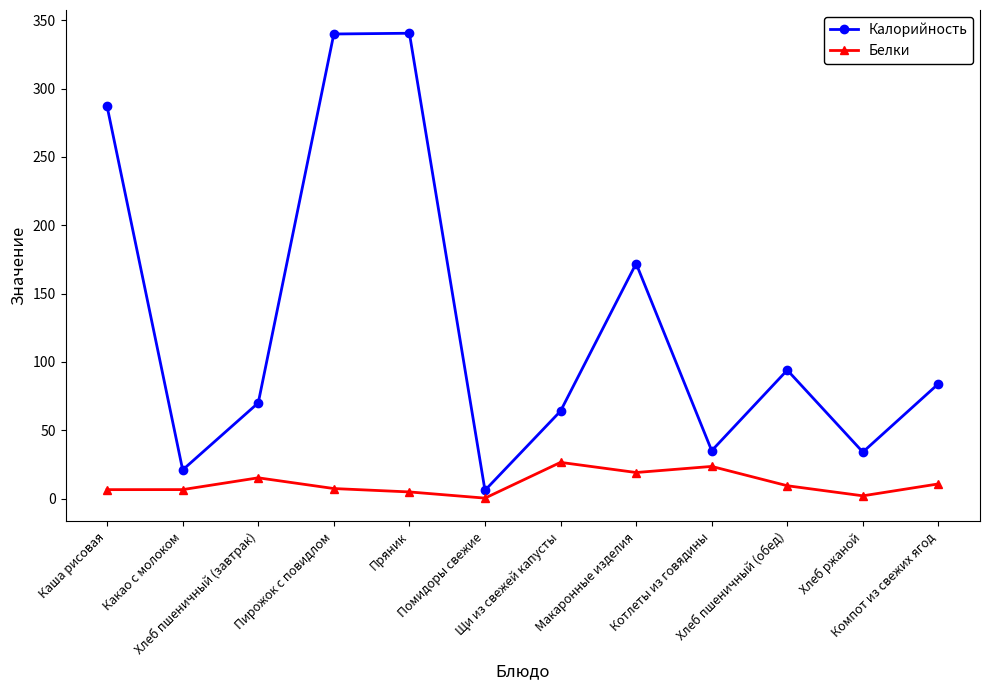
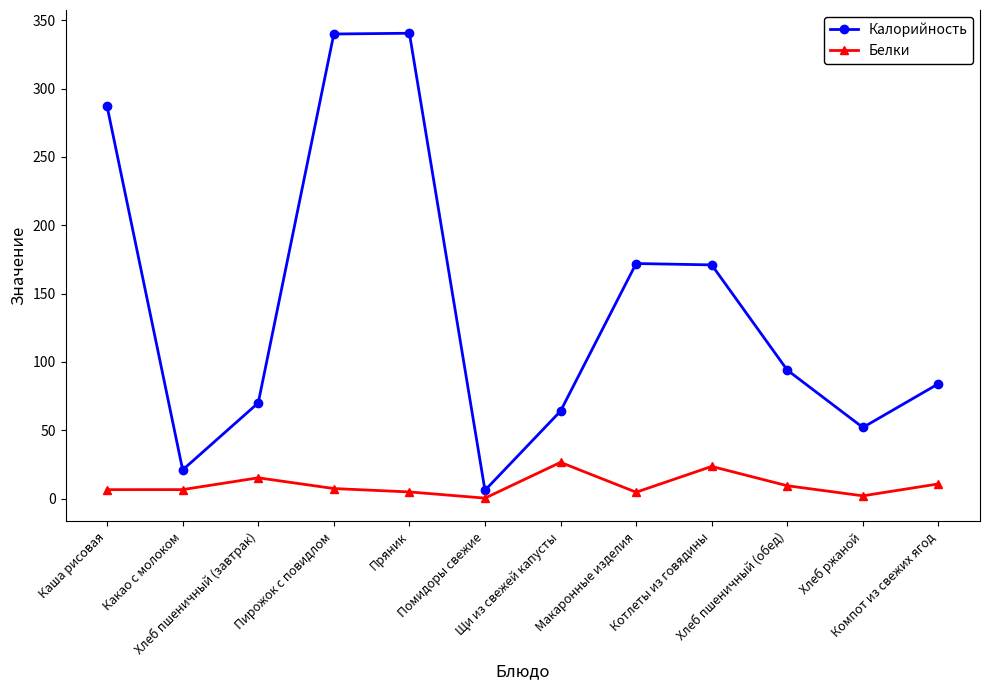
  {
    "Калорийность": {
      "Каша рисовая": 287,
      "Какао с молоком": 21,
      "Хлеб пшеничный (завтрак)": 70,
      "Пирожок с повидлом": 340,
      "Пряник": 341,
      "Помидоры свежие": 6,
      "Щи из свежей капусты": 64,
      "Макаронные изделия": 172,
-     "Котлеты из говядины": 35,
+     "Котлеты из говядины": 171,
      "Хлеб пшеничный (обед)": 94,
-     "Хлеб ржаной": 34,
+     "Хлеб ржаной": 52,
      "Компот из свежих ягод": 84
    },
    "Белки": {
      "Каша рисовая": 7,
      "Какао с молоком": 7,
      "Хлеб пшеничный (завтрак)": 15,
      "Пирожок с повидлом": 7,
      "Пряник": 5,
      "Помидоры свежие": 0,
      "Щи из свежей капусты": 26,
-     "Макаронные изделия": 19,
+     "Макаронные изделия": 5,
      "Котлеты из говядины": 24,
      "Хлеб пшеничный (обед)": 9,
      "Хлеб ржаной": 2,
      "Компот из свежих ягод": 11
    }
  }
